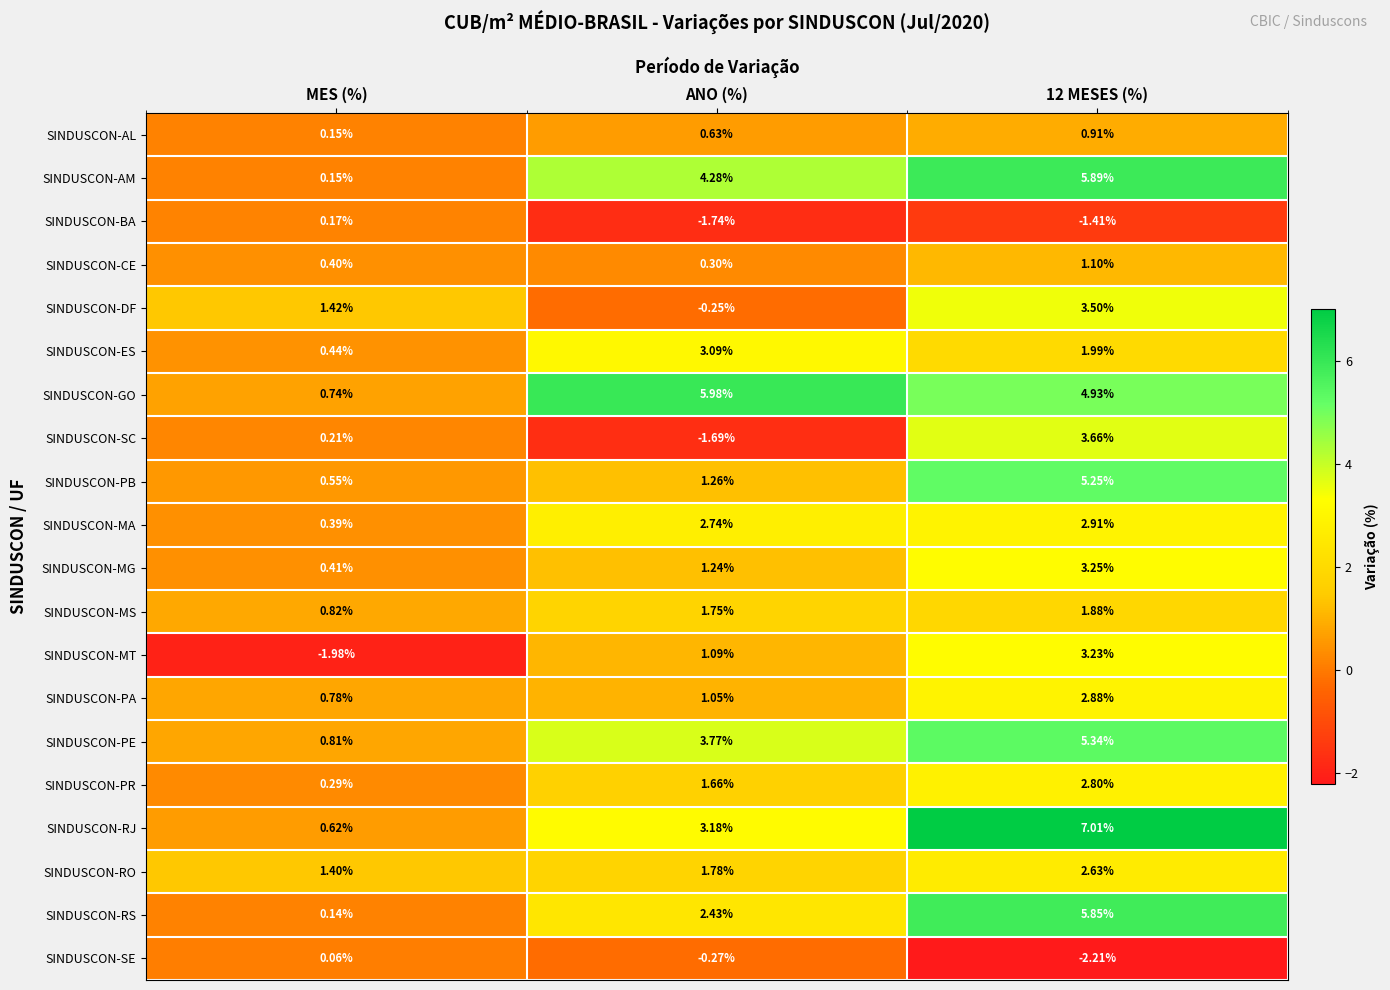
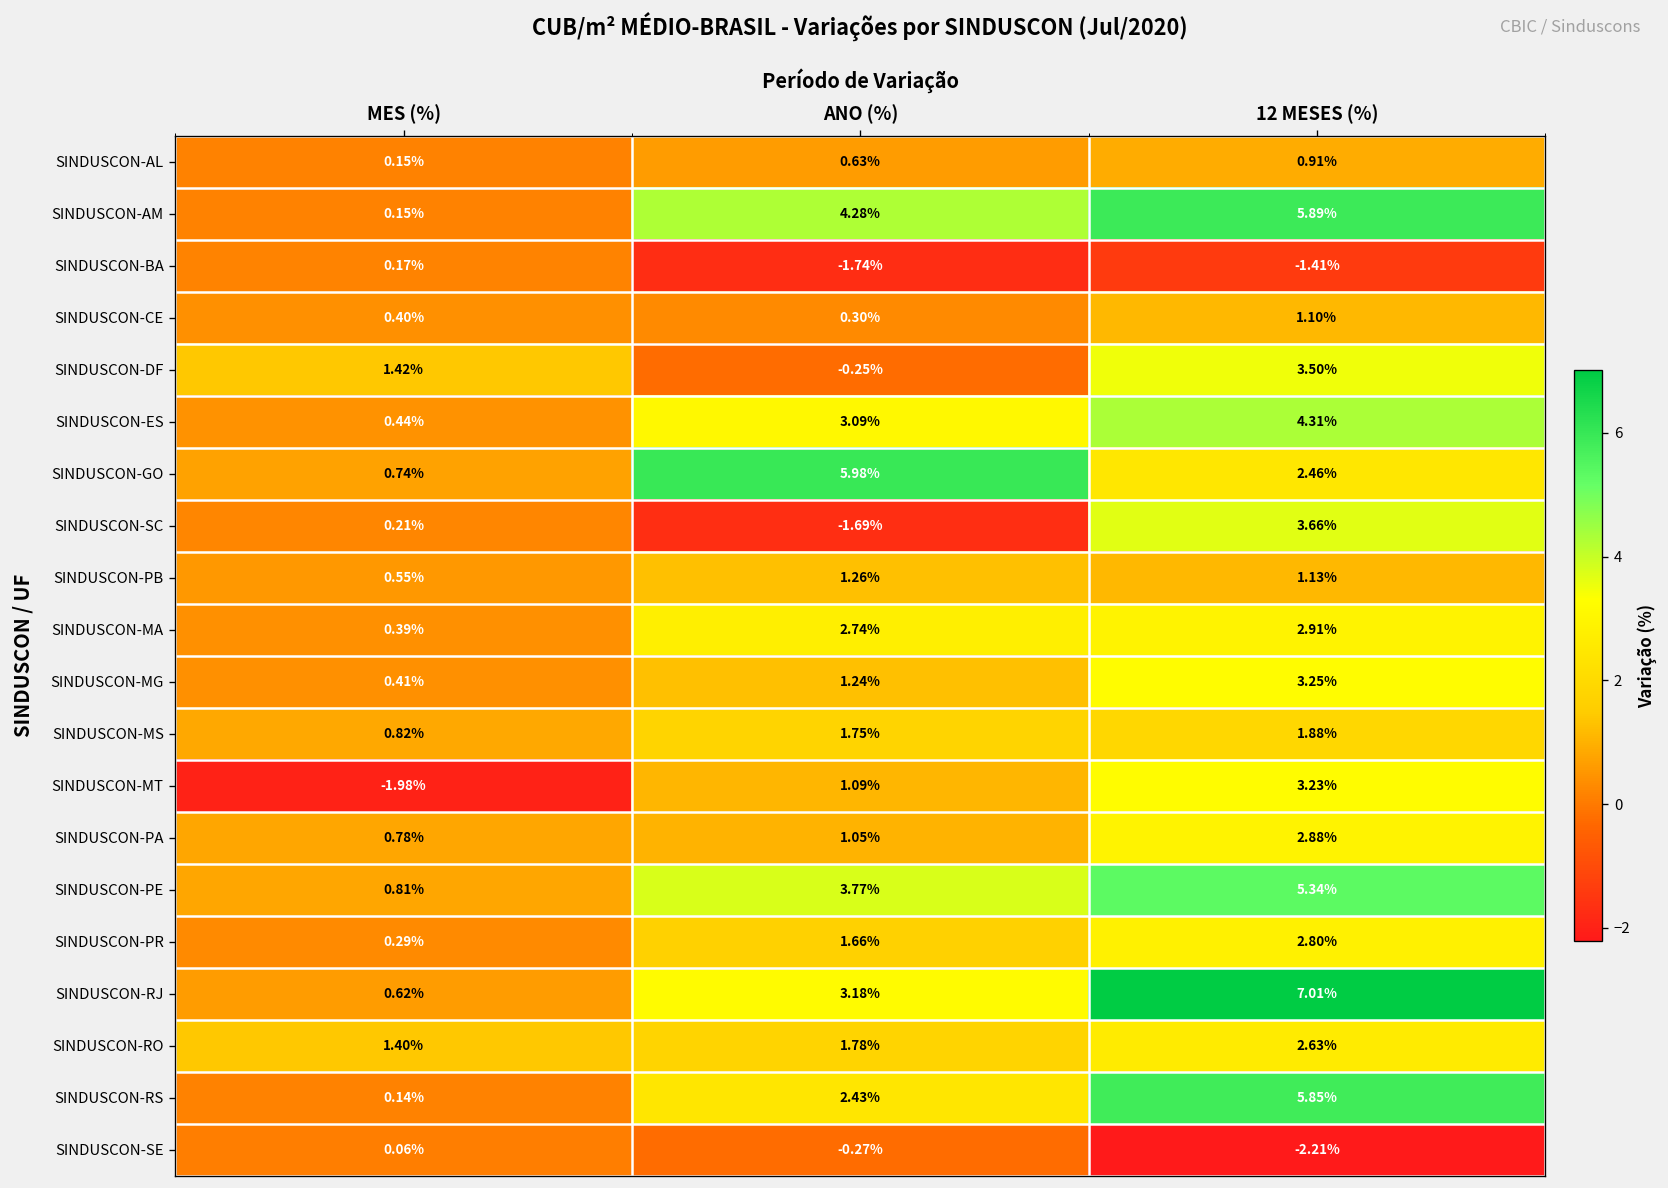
  {
    "SINDUSCON-AL": {
      "MES (%)": "0.15%",
      "ANO (%)": "0.63%",
      "12 MESES (%)": "0.91%"
    },
    "SINDUSCON-AM": {
      "MES (%)": "0.15%",
      "ANO (%)": "4.28%",
      "12 MESES (%)": "5.89%"
    },
    "SINDUSCON-BA": {
      "MES (%)": "0.17%",
      "ANO (%)": "-1.74%",
      "12 MESES (%)": "-1.41%"
    },
    "SINDUSCON-CE": {
      "MES (%)": "0.40%",
      "ANO (%)": "0.30%",
      "12 MESES (%)": "1.10%"
    },
    "SINDUSCON-DF": {
      "MES (%)": "1.42%",
      "ANO (%)": "-0.25%",
      "12 MESES (%)": "3.50%"
    },
    "SINDUSCON-ES": {
      "MES (%)": "0.44%",
      "ANO (%)": "3.09%",
-     "12 MESES (%)": "1.99%"
+     "12 MESES (%)": "4.31%"
    },
    "SINDUSCON-GO": {
      "MES (%)": "0.74%",
      "ANO (%)": "5.98%",
-     "12 MESES (%)": "4.93%"
+     "12 MESES (%)": "2.46%"
    },
    "SINDUSCON-SC": {
      "MES (%)": "0.21%",
      "ANO (%)": "-1.69%",
      "12 MESES (%)": "3.66%"
    },
    "SINDUSCON-PB": {
      "MES (%)": "0.55%",
      "ANO (%)": "1.26%",
-     "12 MESES (%)": "5.25%"
+     "12 MESES (%)": "1.13%"
    },
    "SINDUSCON-MA": {
      "MES (%)": "0.39%",
      "ANO (%)": "2.74%",
      "12 MESES (%)": "2.91%"
    },
    "SINDUSCON-MG": {
      "MES (%)": "0.41%",
      "ANO (%)": "1.24%",
      "12 MESES (%)": "3.25%"
    },
    "SINDUSCON-MS": {
      "MES (%)": "0.82%",
      "ANO (%)": "1.75%",
      "12 MESES (%)": "1.88%"
    },
    "SINDUSCON-MT": {
      "MES (%)": "-1.98%",
      "ANO (%)": "1.09%",
      "12 MESES (%)": "3.23%"
    },
    "SINDUSCON-PA": {
      "MES (%)": "0.78%",
      "ANO (%)": "1.05%",
      "12 MESES (%)": "2.88%"
    },
    "SINDUSCON-PE": {
      "MES (%)": "0.81%",
      "ANO (%)": "3.77%",
      "12 MESES (%)": "5.34%"
    },
    "SINDUSCON-PR": {
      "MES (%)": "0.29%",
      "ANO (%)": "1.66%",
      "12 MESES (%)": "2.80%"
    },
    "SINDUSCON-RJ": {
      "MES (%)": "0.62%",
      "ANO (%)": "3.18%",
      "12 MESES (%)": "7.01%"
    },
    "SINDUSCON-RO": {
      "MES (%)": "1.40%",
      "ANO (%)": "1.78%",
      "12 MESES (%)": "2.63%"
    },
    "SINDUSCON-RS": {
      "MES (%)": "0.14%",
      "ANO (%)": "2.43%",
      "12 MESES (%)": "5.85%"
    },
    "SINDUSCON-SE": {
      "MES (%)": "0.06%",
      "ANO (%)": "-0.27%",
      "12 MESES (%)": "-2.21%"
    }
  }
